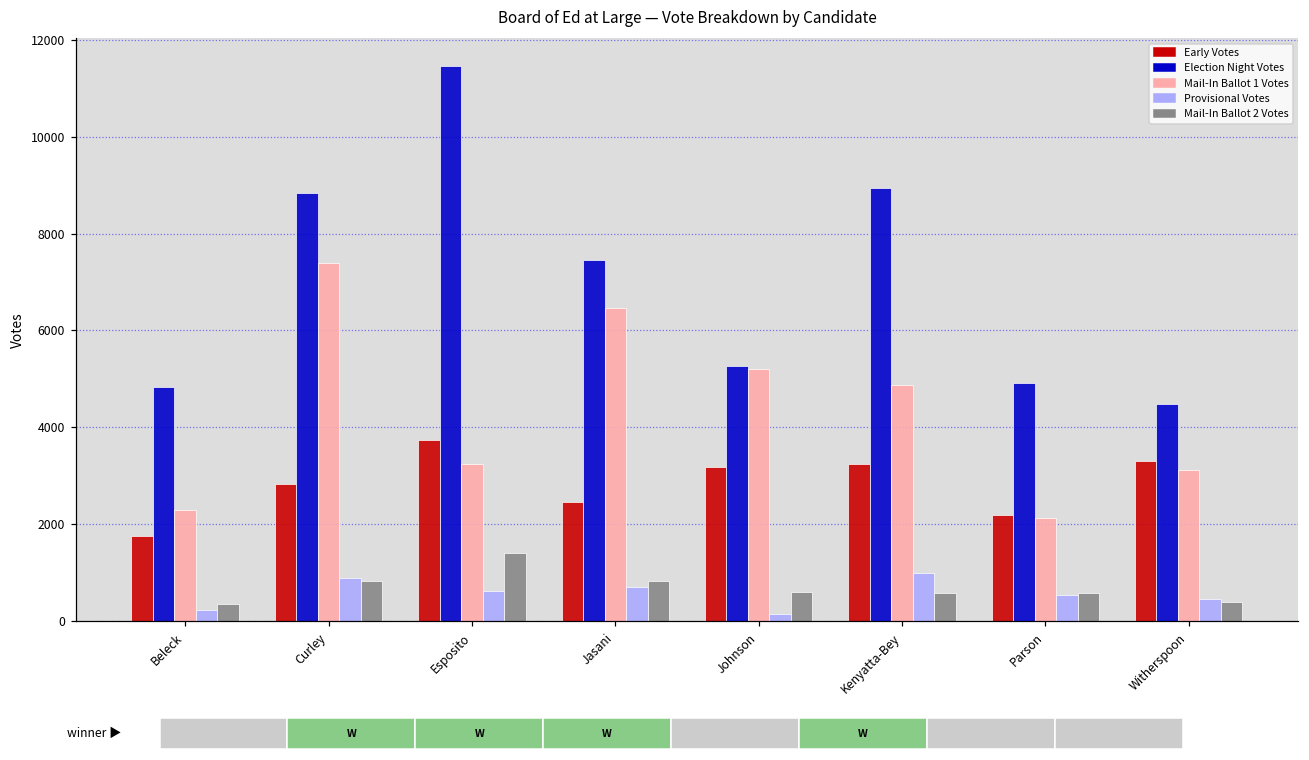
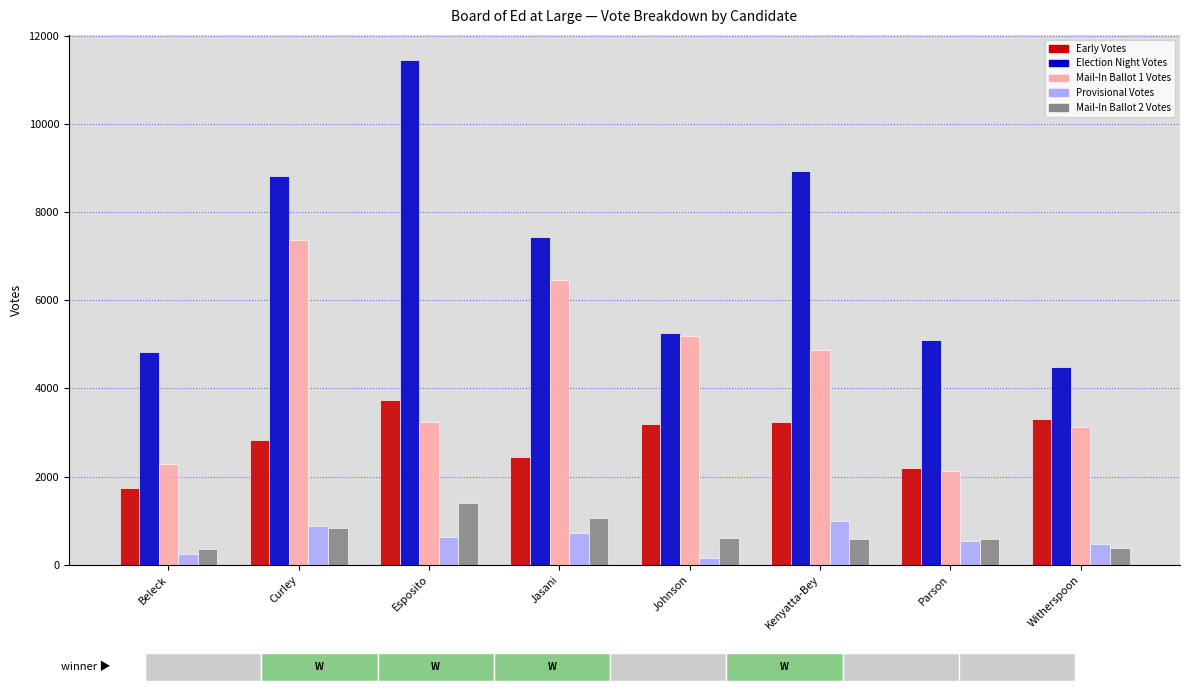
  {
    "Board of Ed at Large — Vote Breakdown by Candidate": {
      "Early Votes": {
        "Beleck": 1800,
        "Curley": 2800,
        "Esposito": 3700,
        "Jasani": 2500,
        "Johnson": 3200,
        "Kenyatta-Bey": 3200,
        "Parson": 2200,
        "Witherspoon": 3300
      },
      "Election Night Votes": {
        "Beleck": 4800,
        "Curley": 8800,
        "Esposito": 11500,
        "Jasani": 7400,
        "Johnson": 5300,
        "Kenyatta-Bey": 8900,
-       "Parson": 4900,
+       "Parson": 5100,
        "Witherspoon": 4500
      },
      "Mail-In Ballot 1 Votes": {
        "Beleck": 2300,
        "Curley": 7400,
        "Esposito": 3200,
        "Jasani": 6500,
        "Johnson": 5200,
        "Kenyatta-Bey": 4900,
        "Parson": 2100,
        "Witherspoon": 3100
      },
      "Provisional Votes": {
        "Beleck": 200,
        "Curley": 900,
        "Esposito": 600,
        "Jasani": 700,
        "Johnson": 200,
        "Kenyatta-Bey": 1000,
        "Parson": 500,
        "Witherspoon": 500
      },
      "Mail-In Ballot 2 Votes": {
        "Beleck": 300,
        "Curley": 800,
        "Esposito": 1400,
-       "Jasani": 800,
+       "Jasani": 1100,
        "Johnson": 600,
        "Kenyatta-Bey": 600,
        "Parson": 600,
        "Witherspoon": 400
      }
    }
  }
